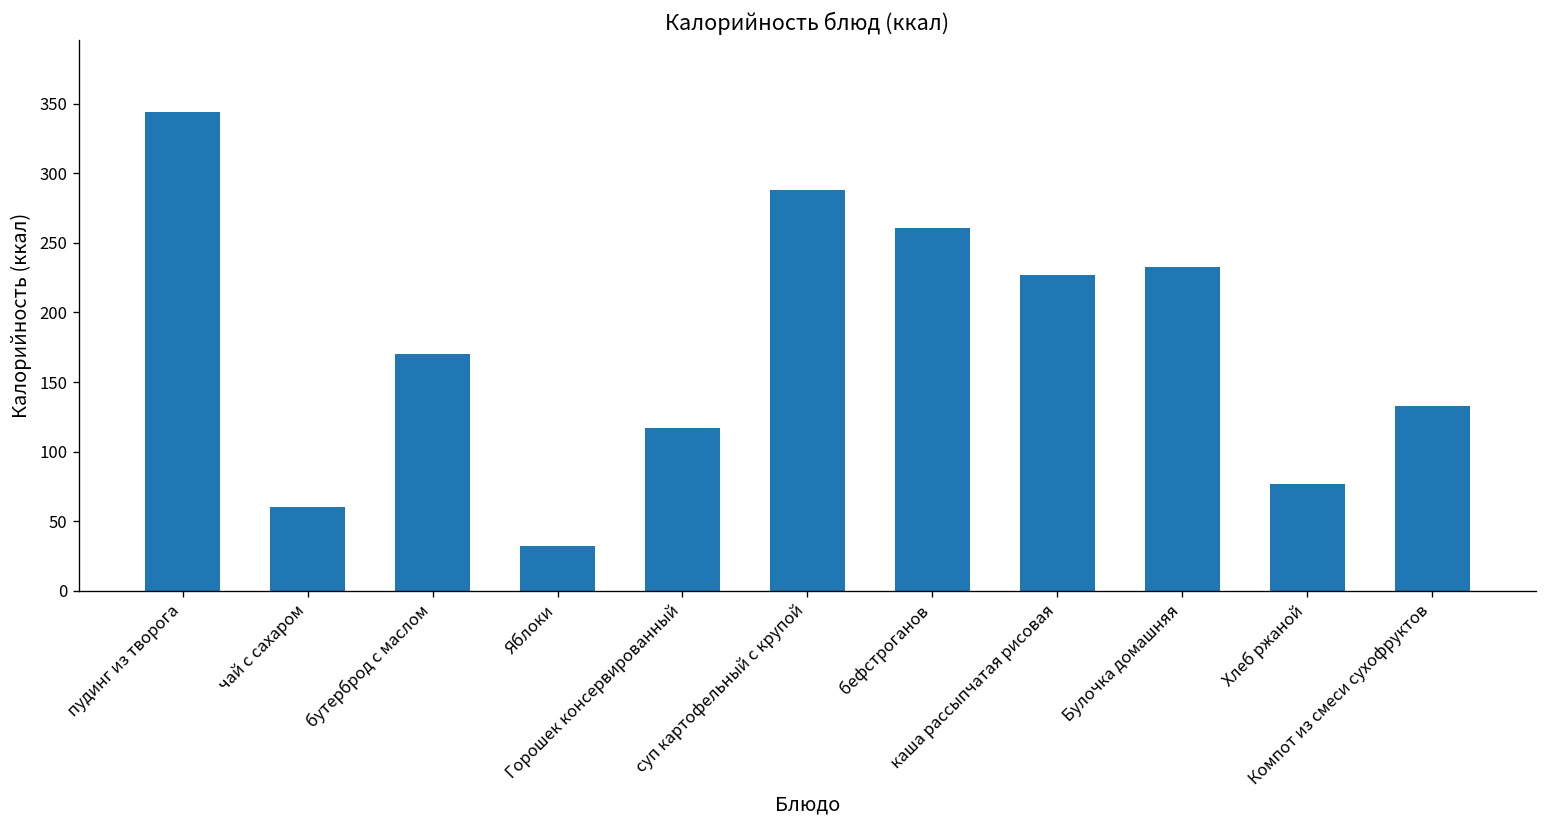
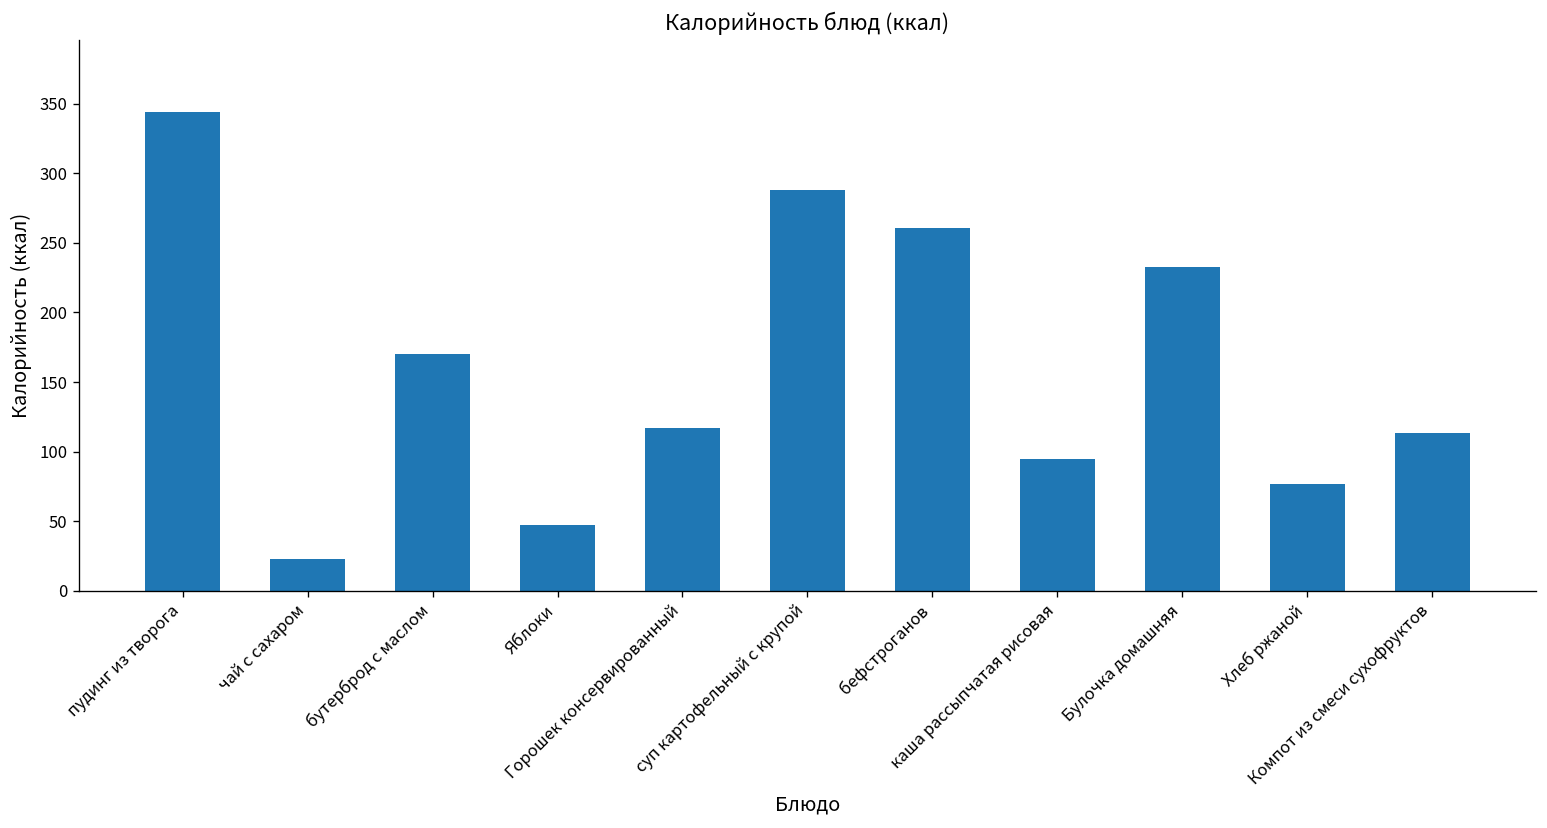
  {
    "пудинг из творога": 344,
-   "чай с сахаром": 60,
+   "чай с сахаром": 23,
    "бутерброд с маслом": 170,
-   "Яблоки": 32,
+   "Яблоки": 47,
    "Горошек консервированный": 117,
    "суп картофельный с крупой": 288,
    "бефстроганов": 261,
-   "каша рассыпчатая рисовая": 227,
+   "каша рассыпчатая рисовая": 95,
    "Булочка домашняя": 233,
    "Хлеб ржаной": 77,
-   "Компот из смеси сухофруктов": 133
+   "Компот из смеси сухофруктов": 113
  }
